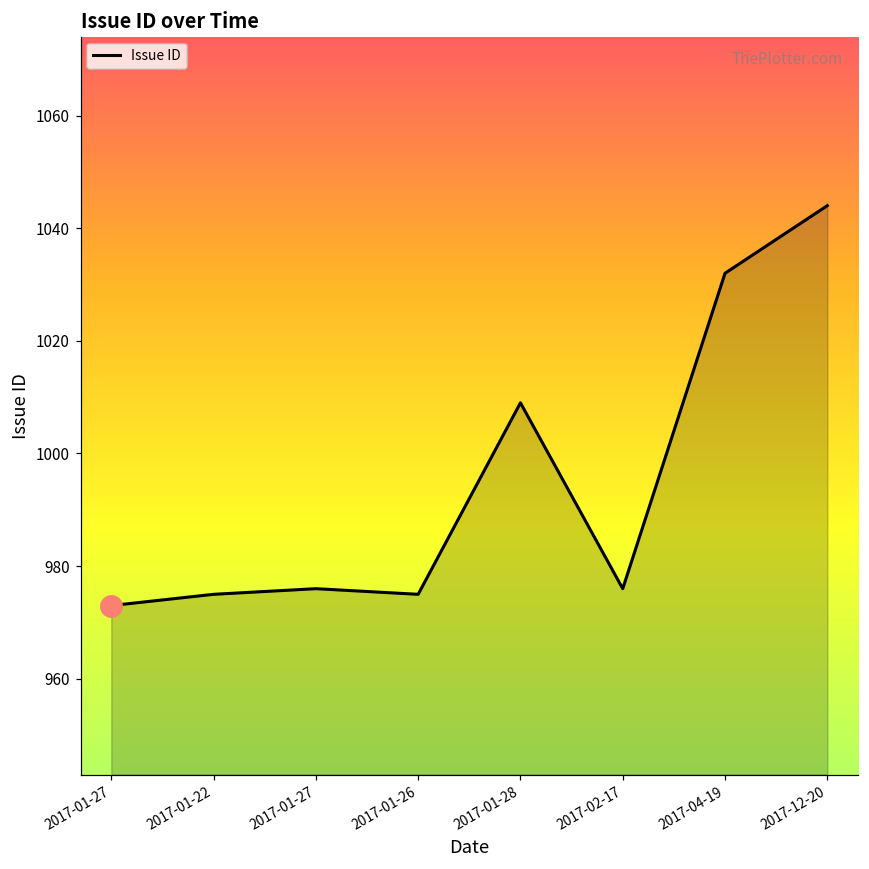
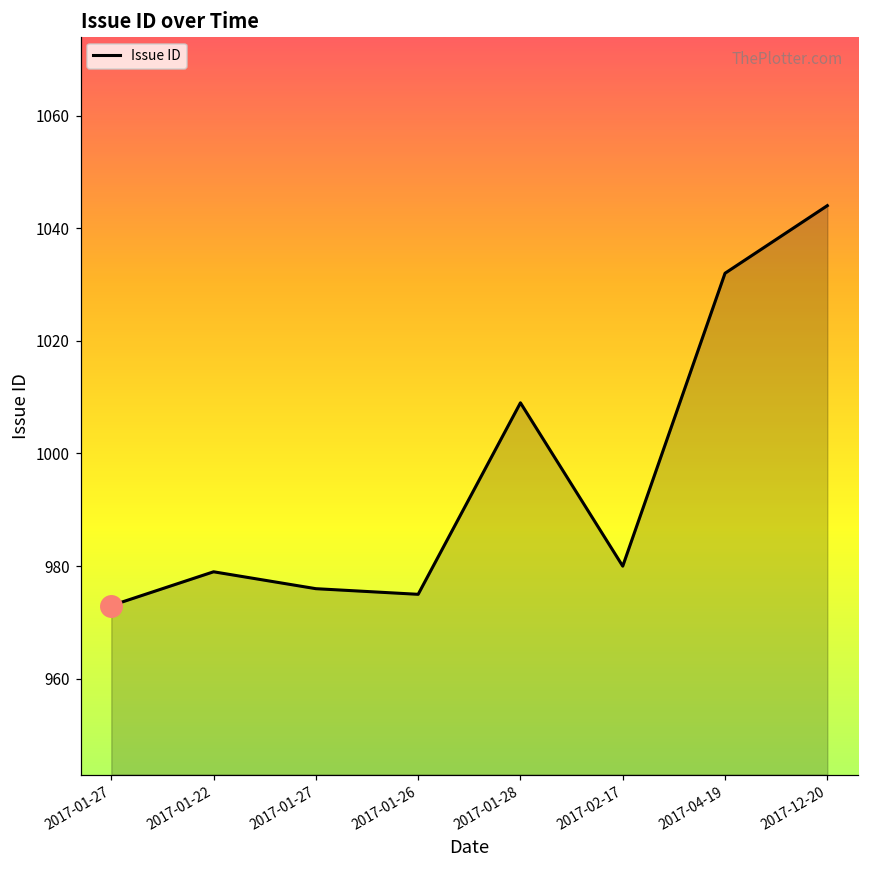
  {
    "Issue ID": {
-     "2017-01-22": 975,
+     "2017-01-22": 979,
      "2017-01-26": 975,
      "2017-01-28": 1009,
-     "2017-02-17": 976,
+     "2017-02-17": 980,
      "2017-04-19": 1032,
      "2017-12-20": 1044
    }
  }
